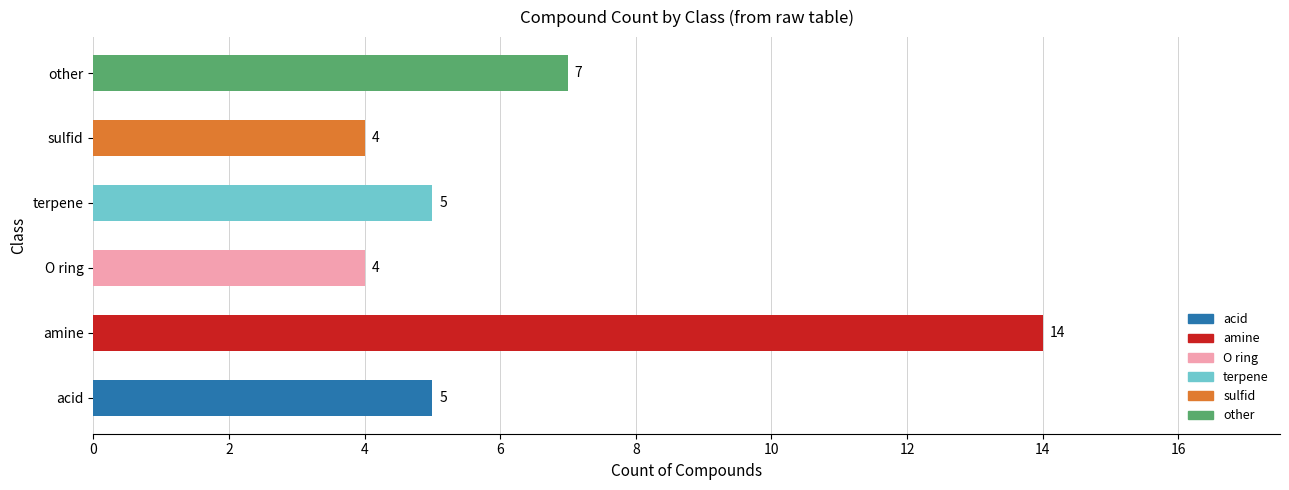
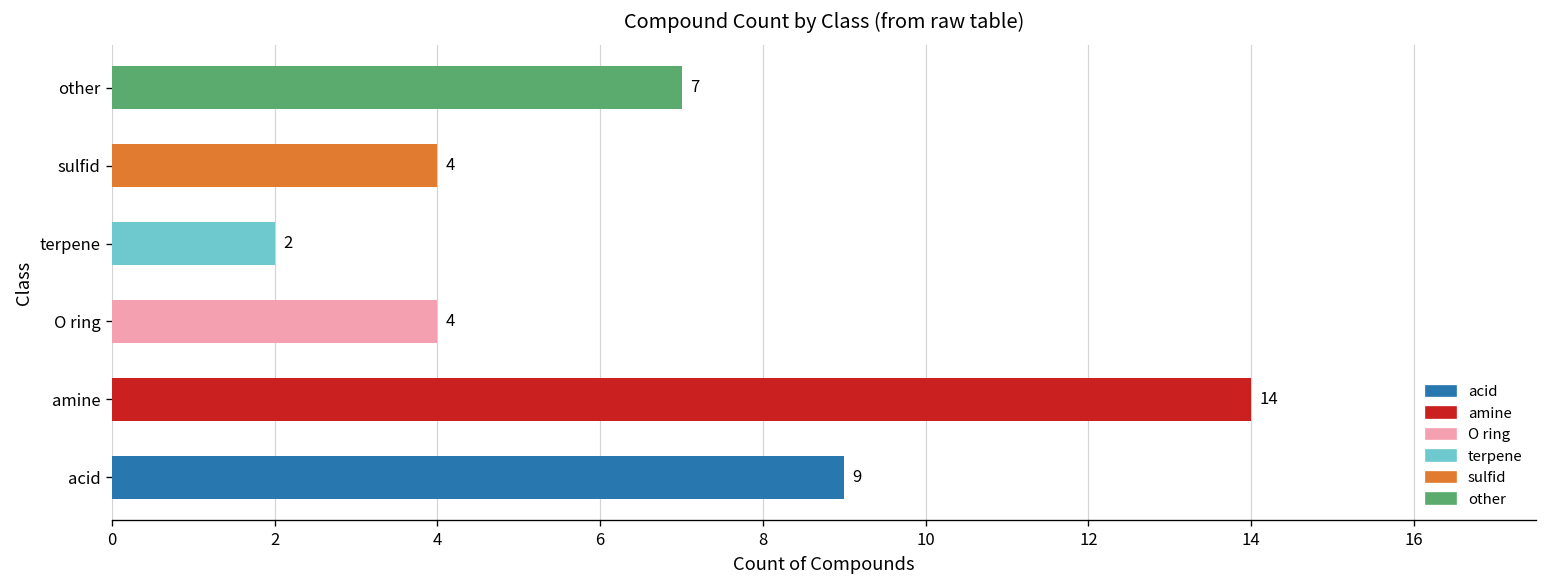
  {
    "other": 7,
    "sulfid": 4,
-   "terpene": 5,
+   "terpene": 2,
    "O ring": 4,
    "amine": 14,
-   "acid": 5
+   "acid": 9
  }
